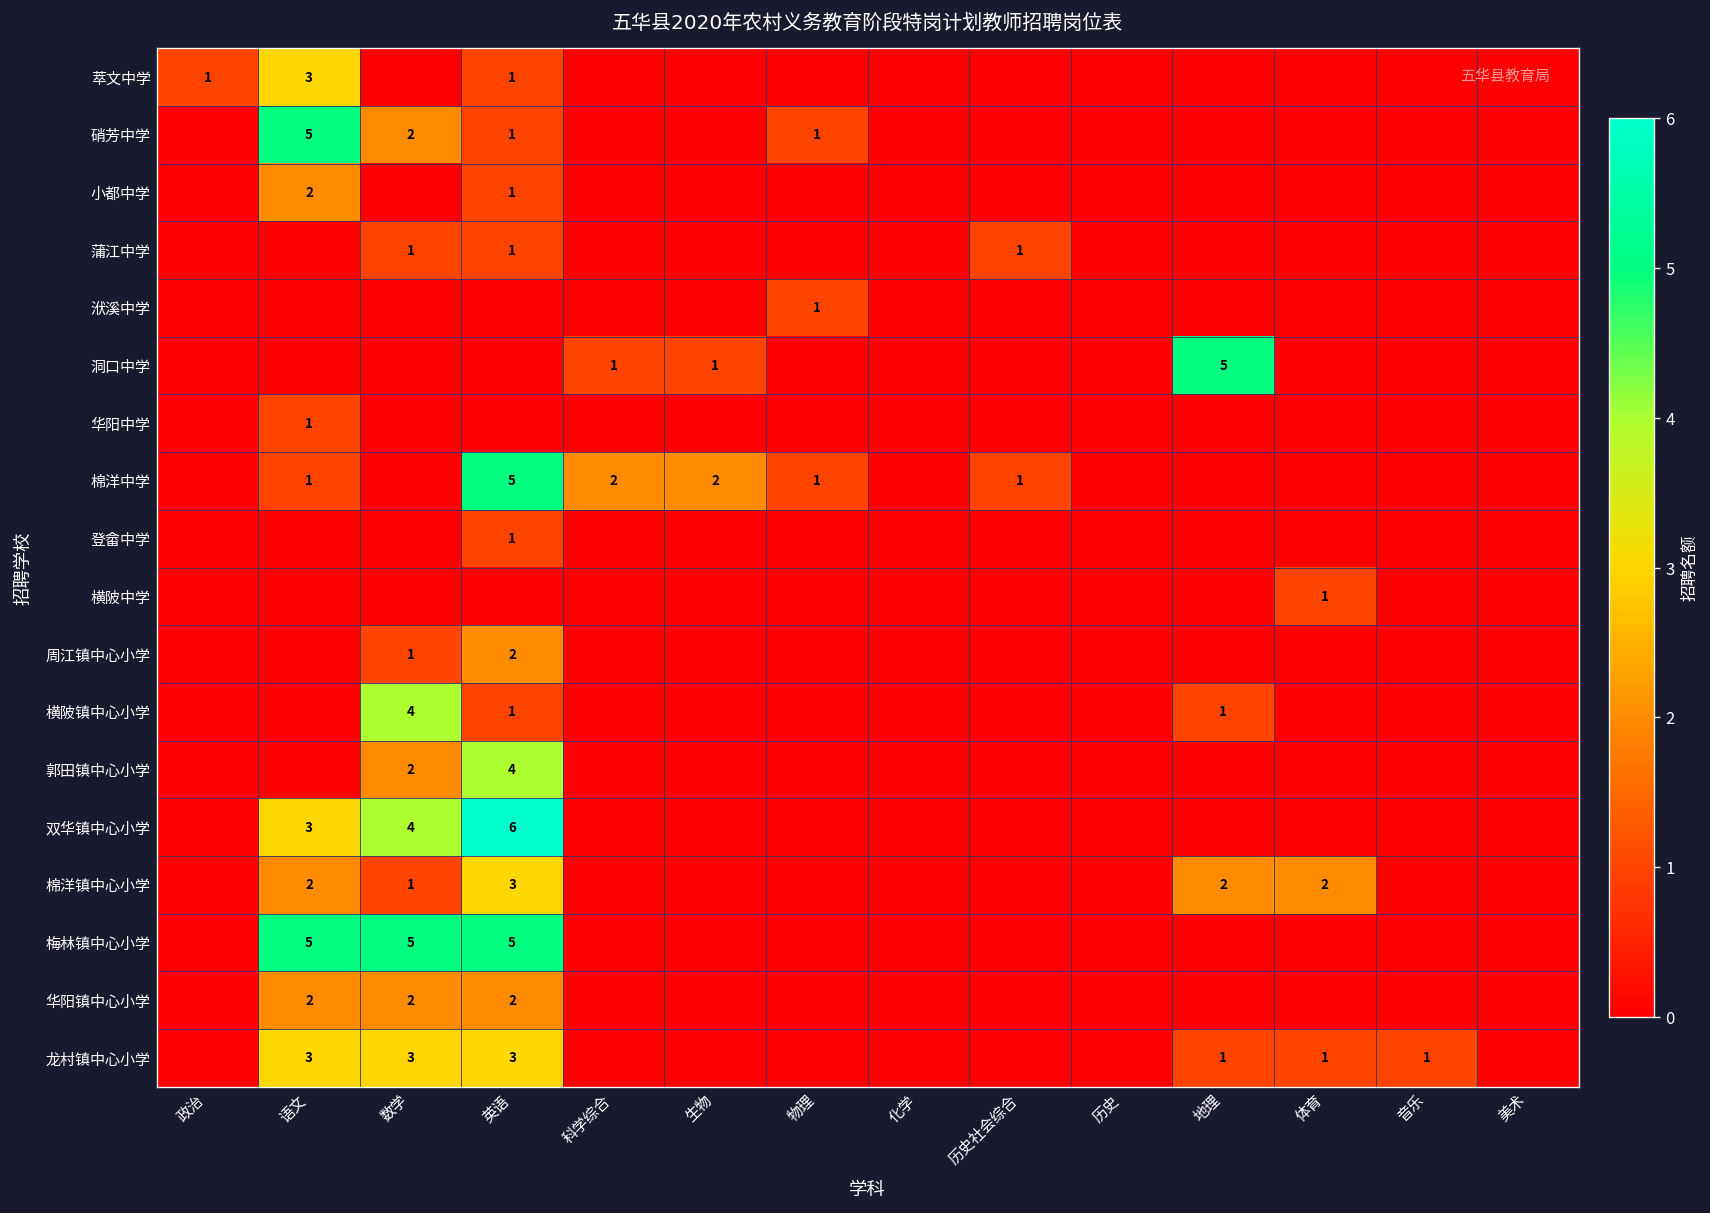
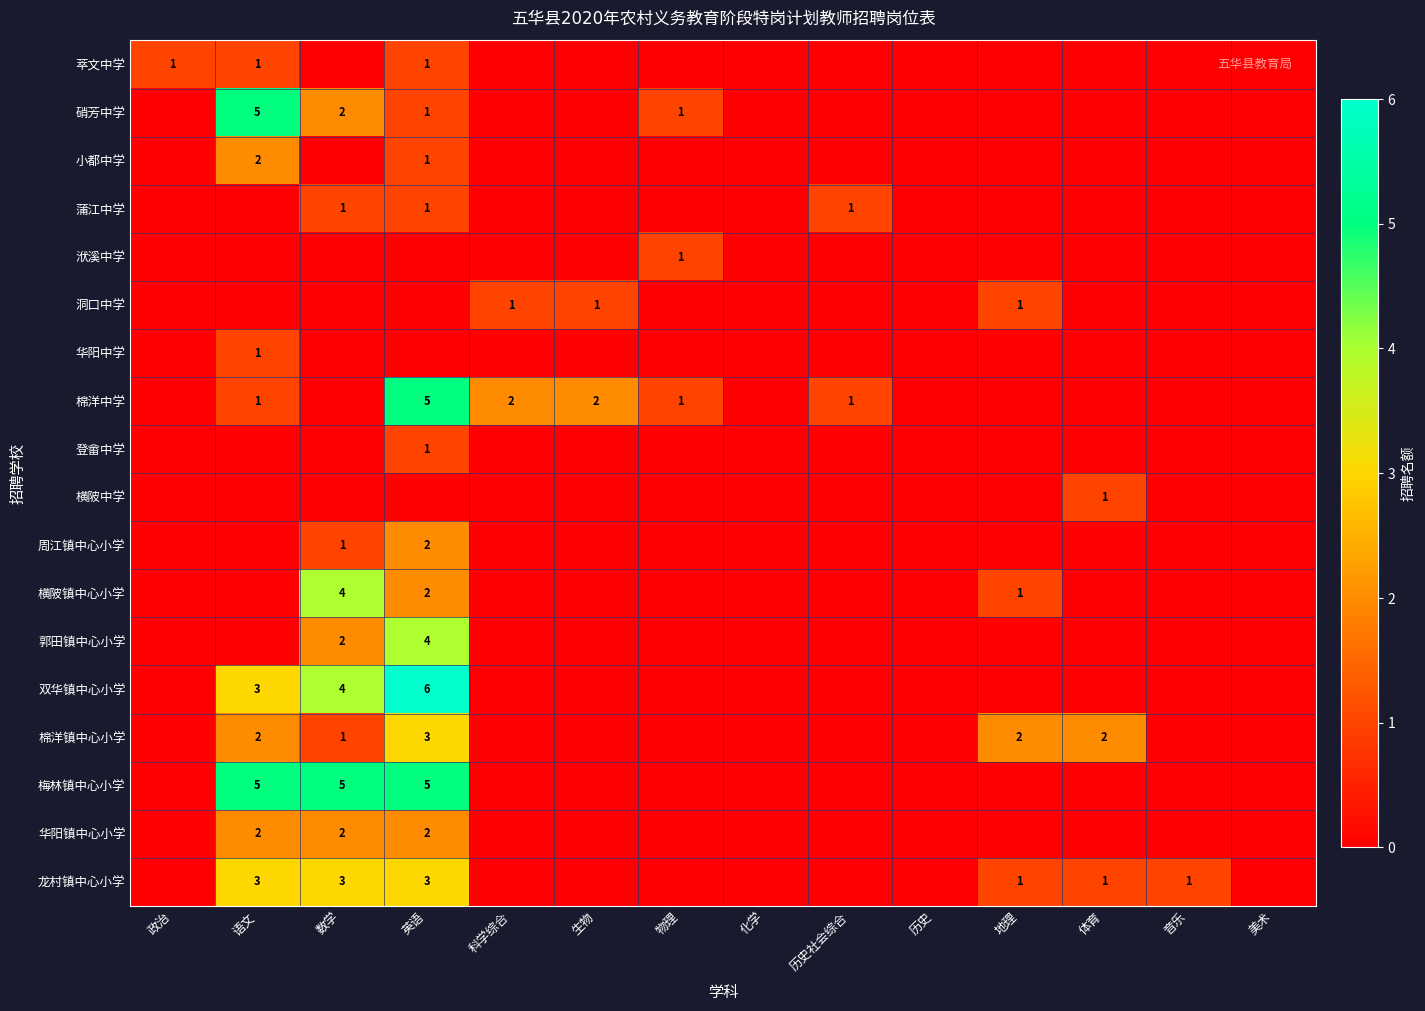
  {
    "萃文中学": {
      "政治": 1,
-     "语文": 3,
+     "语文": 1,
      "英语": 1
    },
    "硝芳中学": {
      "语文": 5,
      "数学": 2,
      "英语": 1,
      "物理": 1
    },
    "小都中学": {
      "语文": 2,
      "英语": 1
    },
    "蒲江中学": {
      "数学": 1,
      "英语": 1,
      "历史社会综合": 1
    },
    "洑溪中学": {
      "物理": 1
    },
    "洞口中学": {
      "科学综合": 1,
      "生物": 1,
-     "地理": 5
+     "地理": 1
    },
    "华阳中学": {
      "语文": 1
    },
    "棉洋中学": {
      "语文": 1,
      "英语": 5,
      "科学综合": 2,
      "生物": 2,
      "物理": 1,
      "历史社会综合": 1
    },
    "登畲中学": {
      "英语": 1
    },
    "横陂中学": {
      "体育": 1
    },
    "周江镇中心小学": {
      "数学": 1,
      "英语": 2
    },
    "横陂镇中心小学": {
      "数学": 4,
-     "英语": 1,
+     "英语": 2,
      "地理": 1
    },
    "郭田镇中心小学": {
      "数学": 2,
      "英语": 4
    },
    "双华镇中心小学": {
      "语文": 3,
      "数学": 4,
      "英语": 6
    },
    "棉洋镇中心小学": {
      "语文": 2,
      "数学": 1,
      "英语": 3,
      "地理": 2,
      "体育": 2
    },
    "梅林镇中心小学": {
      "语文": 5,
      "数学": 5,
      "英语": 5
    },
    "华阳镇中心小学": {
      "语文": 2,
      "数学": 2,
      "英语": 2
    },
    "龙村镇中心小学": {
      "语文": 3,
      "数学": 3,
      "英语": 3,
      "地理": 1,
      "体育": 1,
      "音乐": 1
    }
  }
